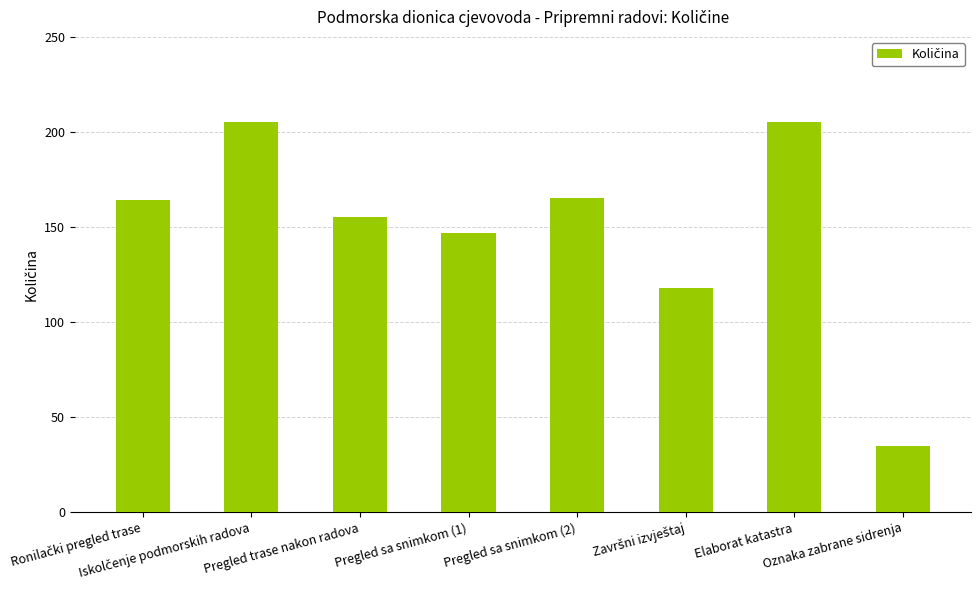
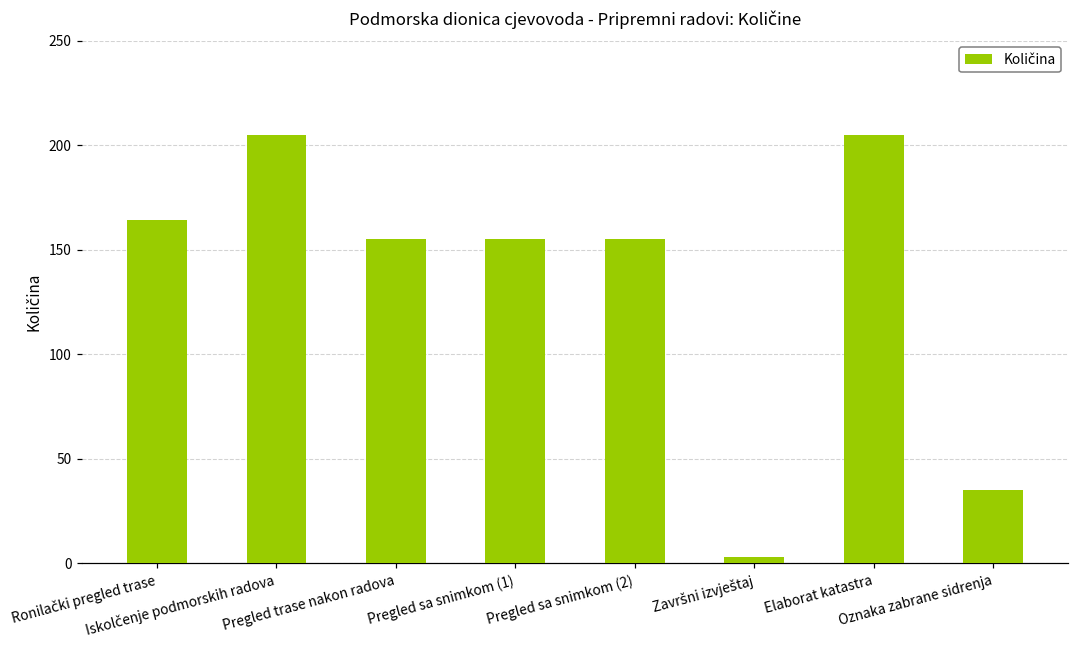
  {
    "Ronilački pregled trase": 164,
    "Iskolčenje podmorskih radova": 205,
    "Pregled trase nakon radova": 155,
-   "Pregled sa snimkom (1)": 147,
-   "Pregled sa snimkom (2)": 165,
-   "Završni izvještaj": 118,
+   "Pregled sa snimkom (1)": 155,
+   "Pregled sa snimkom (2)": 155,
+   "Završni izvještaj": 3,
    "Elaborat katastra": 205,
    "Oznaka zabrane sidrenja": 35
  }
